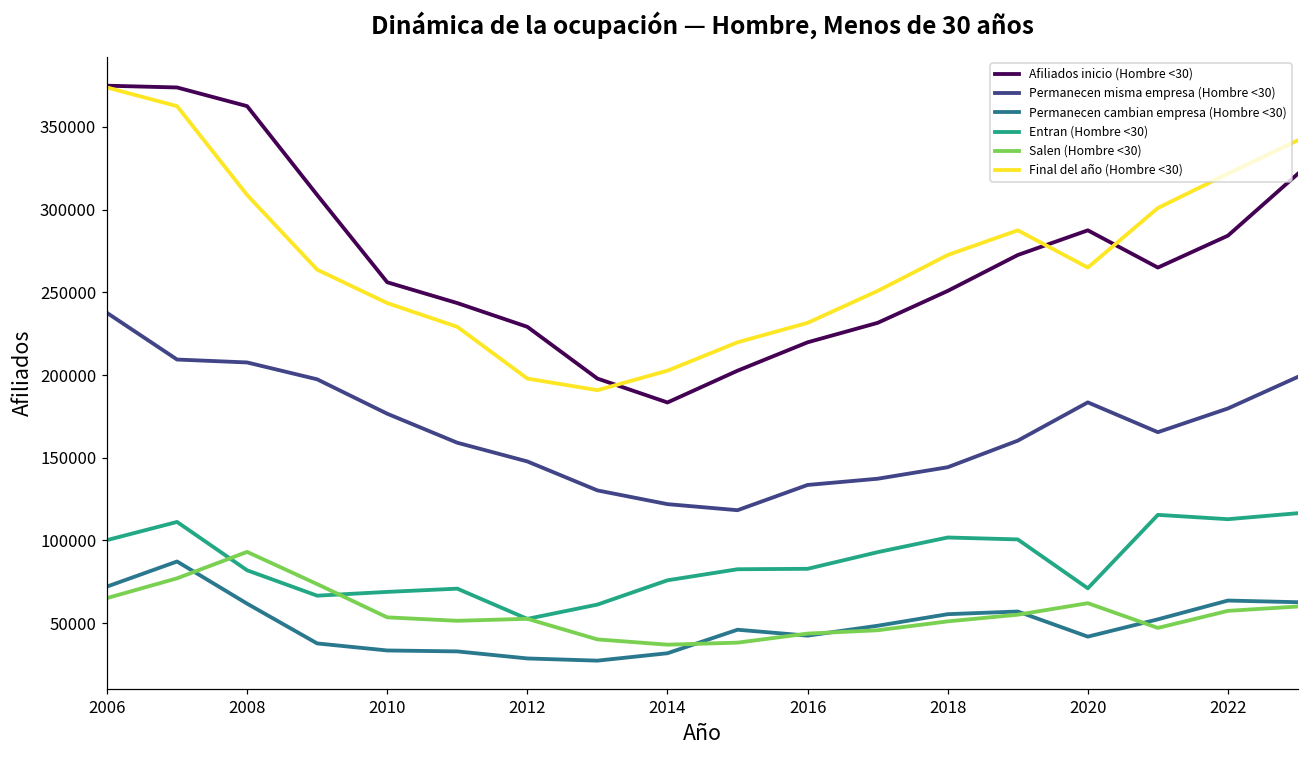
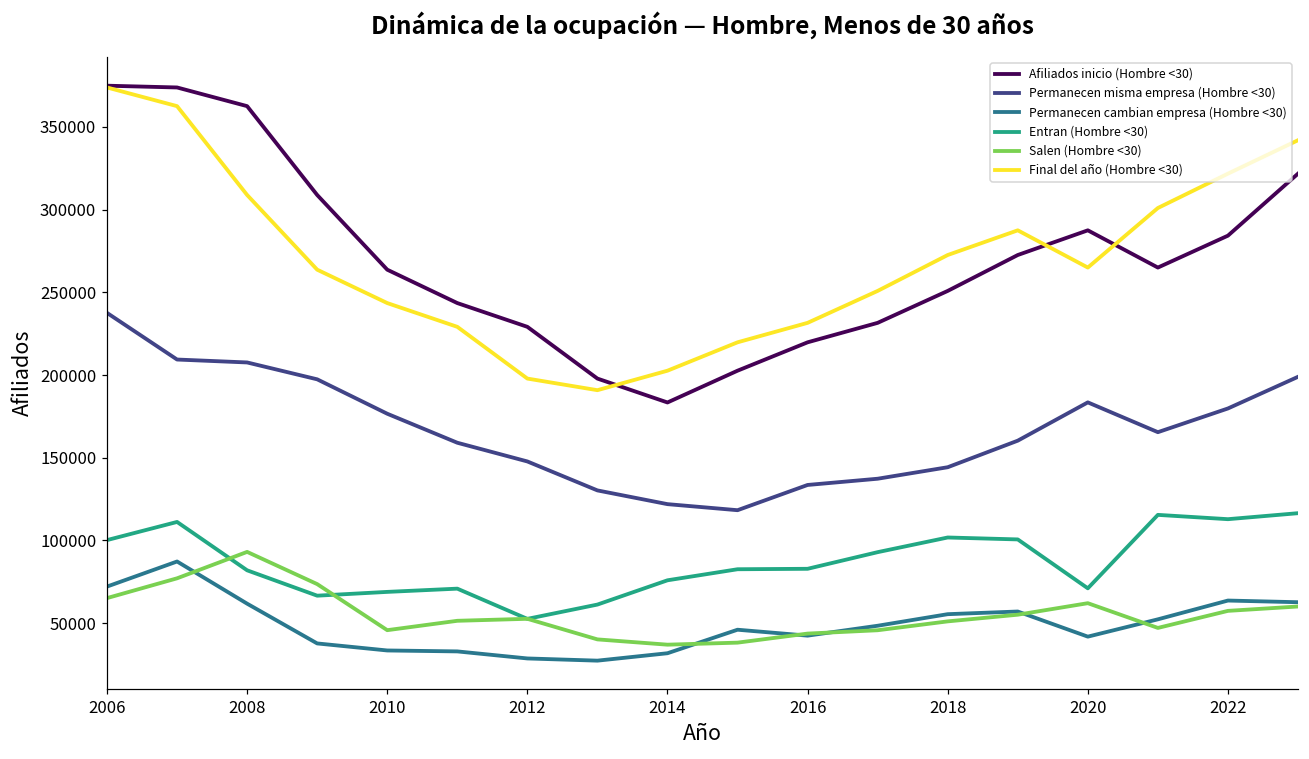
  {
    "Afiliados inicio (Hombre <30)": {
      "2008": 363000,
-     "2010": 256000,
+     "2010": 264000,
      "2012": 229000,
      "2014": 183000,
      "2016": 220000,
      "2018": 251000,
      "2020": 287000,
      "2022": 284000
    },
    "Salen (Hombre <30)": {
      "2006": 65000,
      "2008": 93000,
-     "2010": 54000,
+     "2010": 46000,
      "2014": 37000,
      "2018": 51000,
      "2020": 62000,
      "2022": 57000
    },
    "Final del año (Hombre <30)": {
      "2008": 309000,
      "2010": 244000,
      "2012": 198000,
      "2014": 203000,
      "2016": 232000,
      "2018": 273000,
      "2020": 265000
    }
  }
